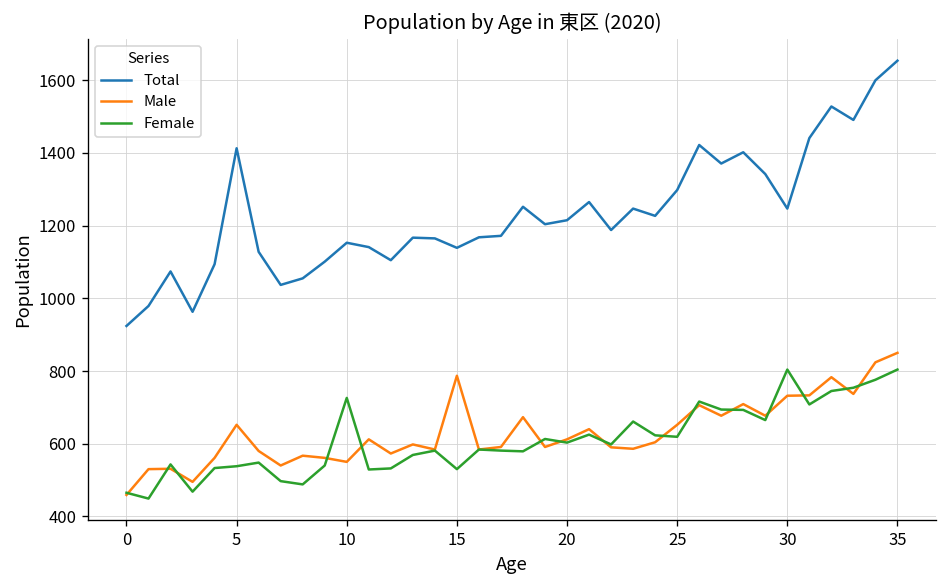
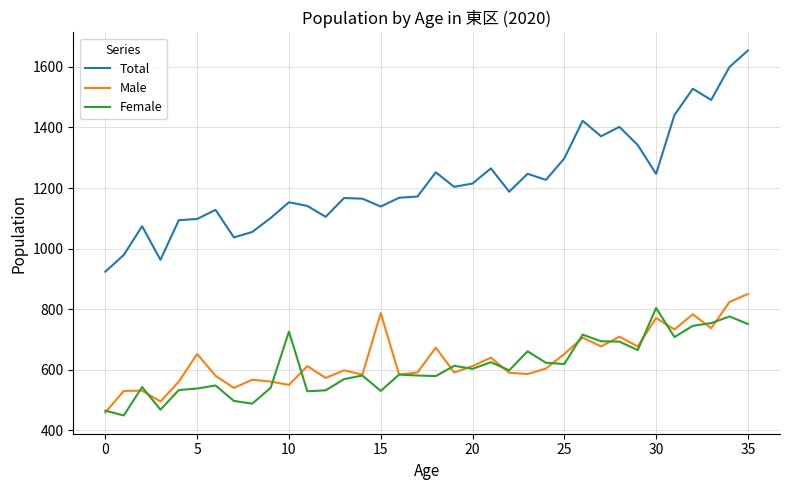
  {
    "Total": {
      "0": 920,
-     "5": 1410,
+     "5": 1100,
      "10": 1150,
      "15": 1140,
      "20": 1220,
      "25": 1300,
      "30": 1250,
      "35": 1650
    },
    "Male": {
      "5": 650,
      "10": 550,
      "15": 790,
      "20": 610,
      "25": 650,
-     "30": 730,
+     "30": 770,
      "35": 850
    },
    "Female": {
      "5": 540,
      "10": 730,
      "15": 530,
      "20": 600,
      "25": 620,
      "30": 800,
-     "35": 800
+     "35": 750
    }
  }
